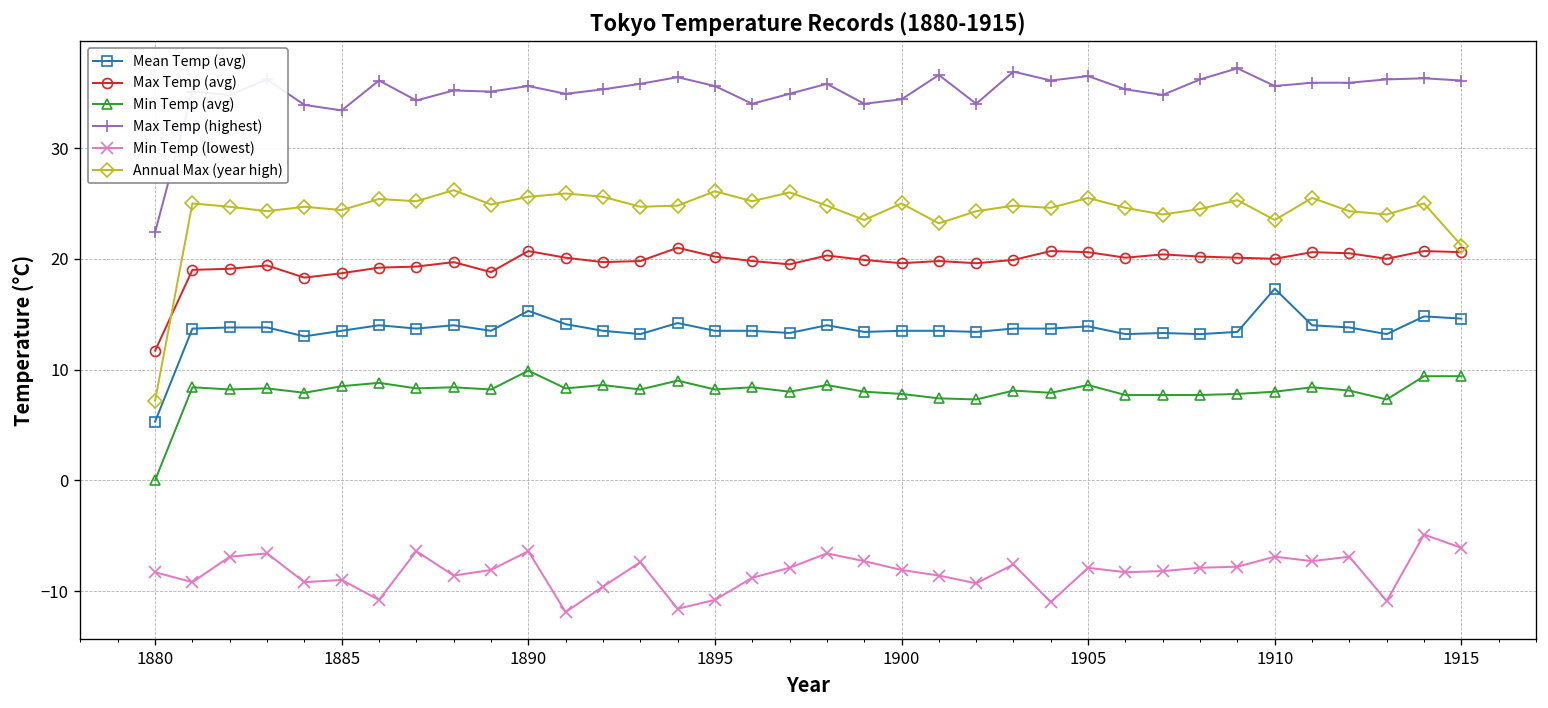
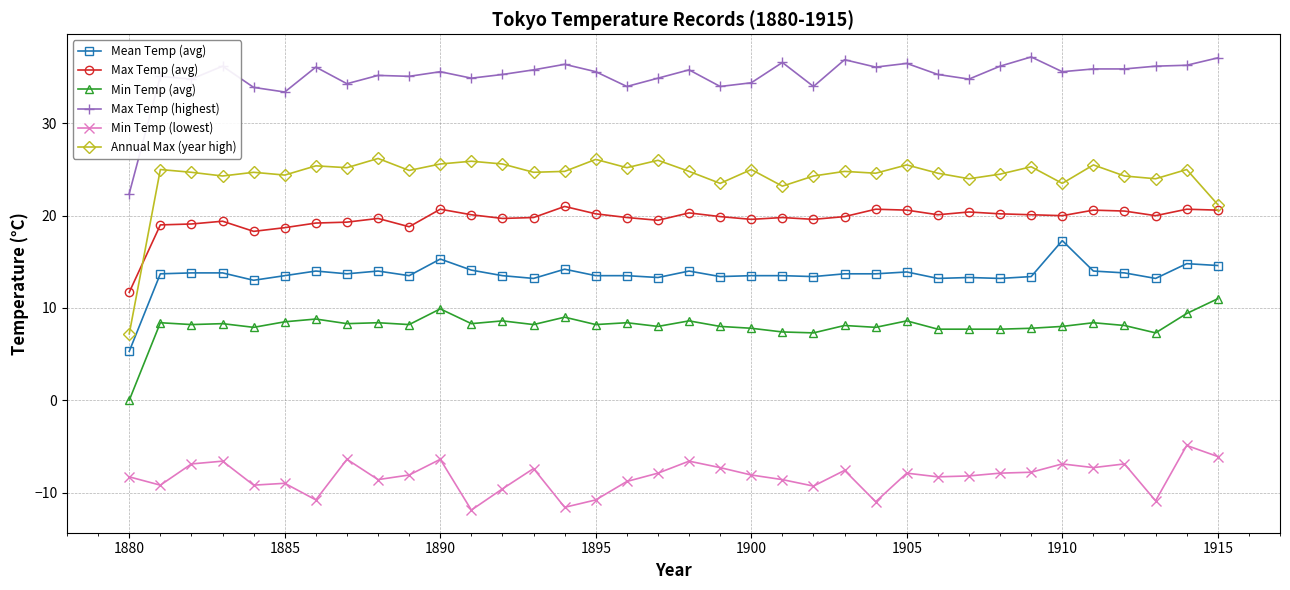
  {
    "Mean Temp (avg)": {
      "1880": 5,
      "1885": 14,
      "1890": 15,
      "1895": 14,
      "1900": 14,
      "1905": 14,
      "1910": 17,
      "1915": 15
    },
    "Max Temp (avg)": {
      "1880": 12,
      "1885": 19,
      "1890": 21,
      "1895": 20,
      "1900": 20,
      "1905": 21,
      "1910": 20,
      "1915": 21
    },
    "Min Temp (avg)": {
      "1880": 0,
      "1885": 9,
      "1890": 10,
      "1895": 8,
      "1900": 8,
      "1905": 9,
      "1910": 8,
-     "1915": 9
+     "1915": 11
    },
    "Max Temp (highest)": {
      "1880": 22,
      "1885": 33,
      "1890": 36,
      "1895": 36,
      "1900": 34,
      "1905": 37,
      "1910": 36,
-     "1915": 36
+     "1915": 37
    },
    "Min Temp (lowest)": {
      "1880": -8,
      "1885": -9,
      "1890": -6,
      "1895": -11,
      "1900": -8,
      "1905": -8,
      "1910": -7,
      "1915": -6
    },
    "Annual Max (year high)": {
      "1880": 7,
      "1885": 24,
      "1890": 26,
      "1895": 26,
      "1900": 25,
      "1905": 26,
      "1910": 24,
      "1915": 21
    }
  }
